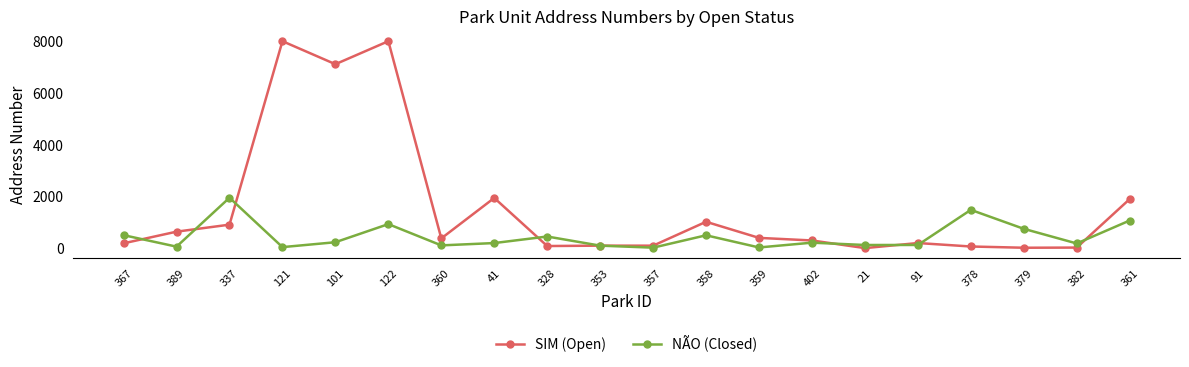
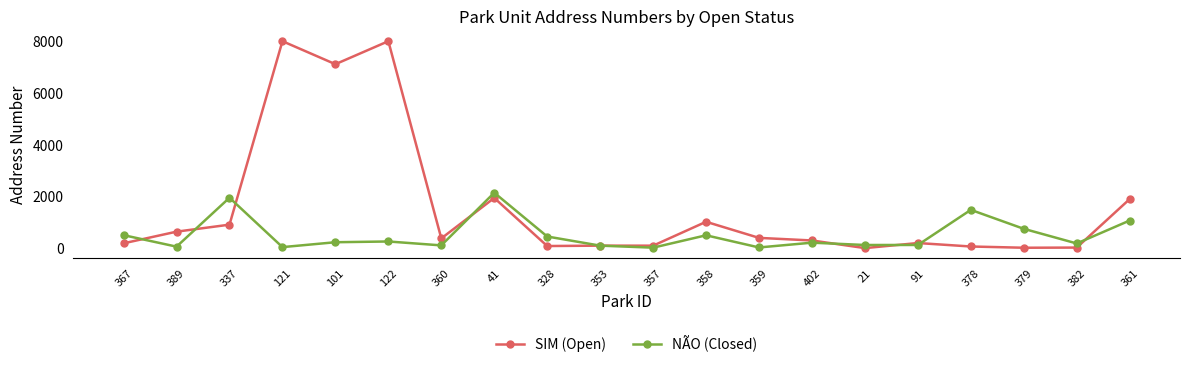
  {
    "SIM (Open)": {
      "367": 200,
      "389": 600,
      "337": 900,
      "121": 8000,
      "101": 7100,
      "122": 8000,
      "360": 400,
      "41": 1900,
      "328": 100,
      "358": 1000,
      "359": 400,
      "21": 0,
      "378": 100,
      "379": 0,
      "382": 0,
      "361": 1900
    },
    "NÃO (Closed)": {
      "367": 500,
      "389": 100,
      "337": 2000,
      "121": 0,
      "101": 200,
-     "122": 900,
+     "122": 300,
      "360": 100,
-     "41": 200,
+     "41": 2100,
      "328": 500,
      "358": 500,
      "359": 0,
      "21": 100,
      "378": 1500,
      "379": 800,
      "382": 200,
      "361": 1100
    }
  }
